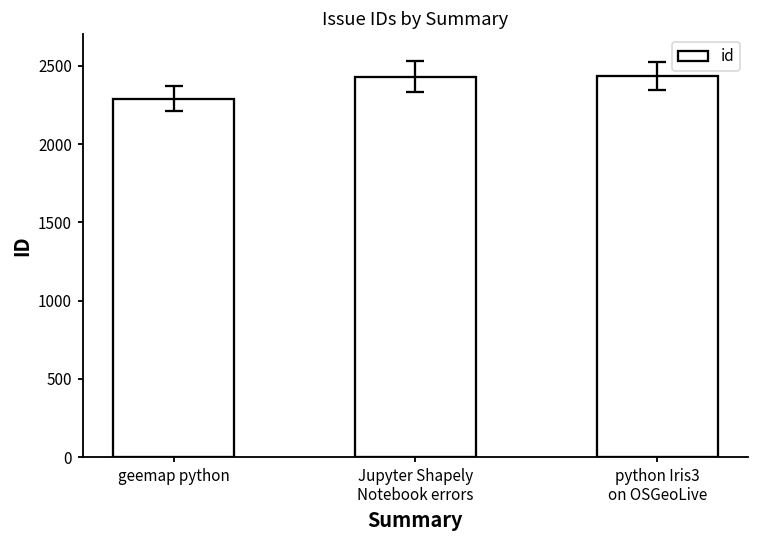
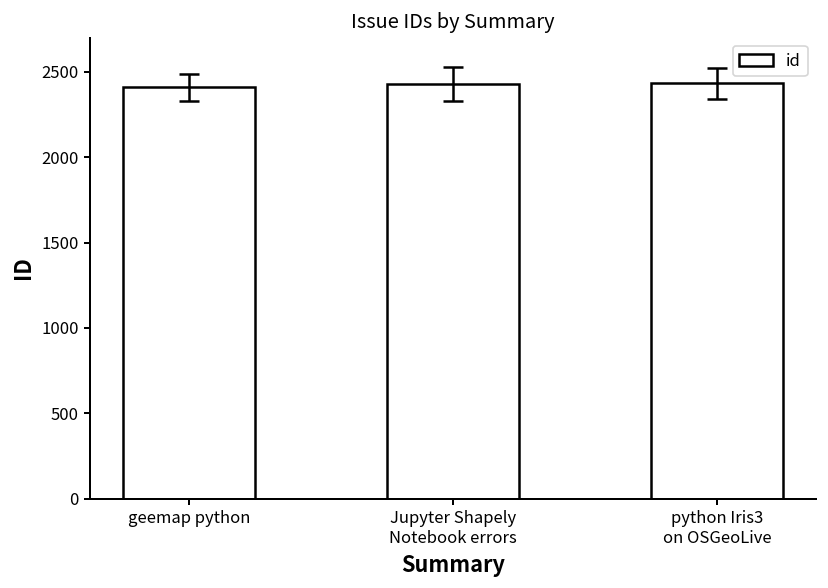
  {
    "id": {
-     "geemap python": 2290,
+     "geemap python": 2410,
      "Jupyter Shapely Notebook errors": 2430,
      "python Iris3 on OSGeoLive": 2430
    }
  }
